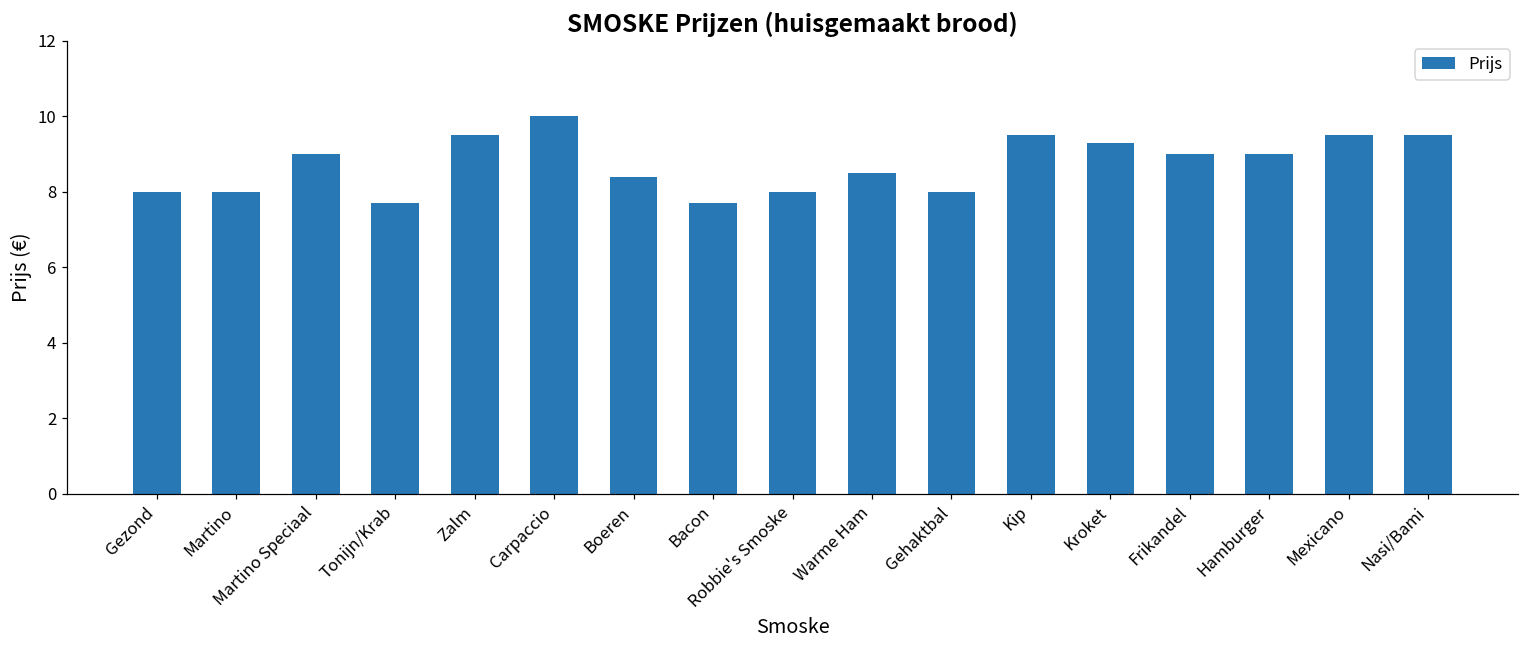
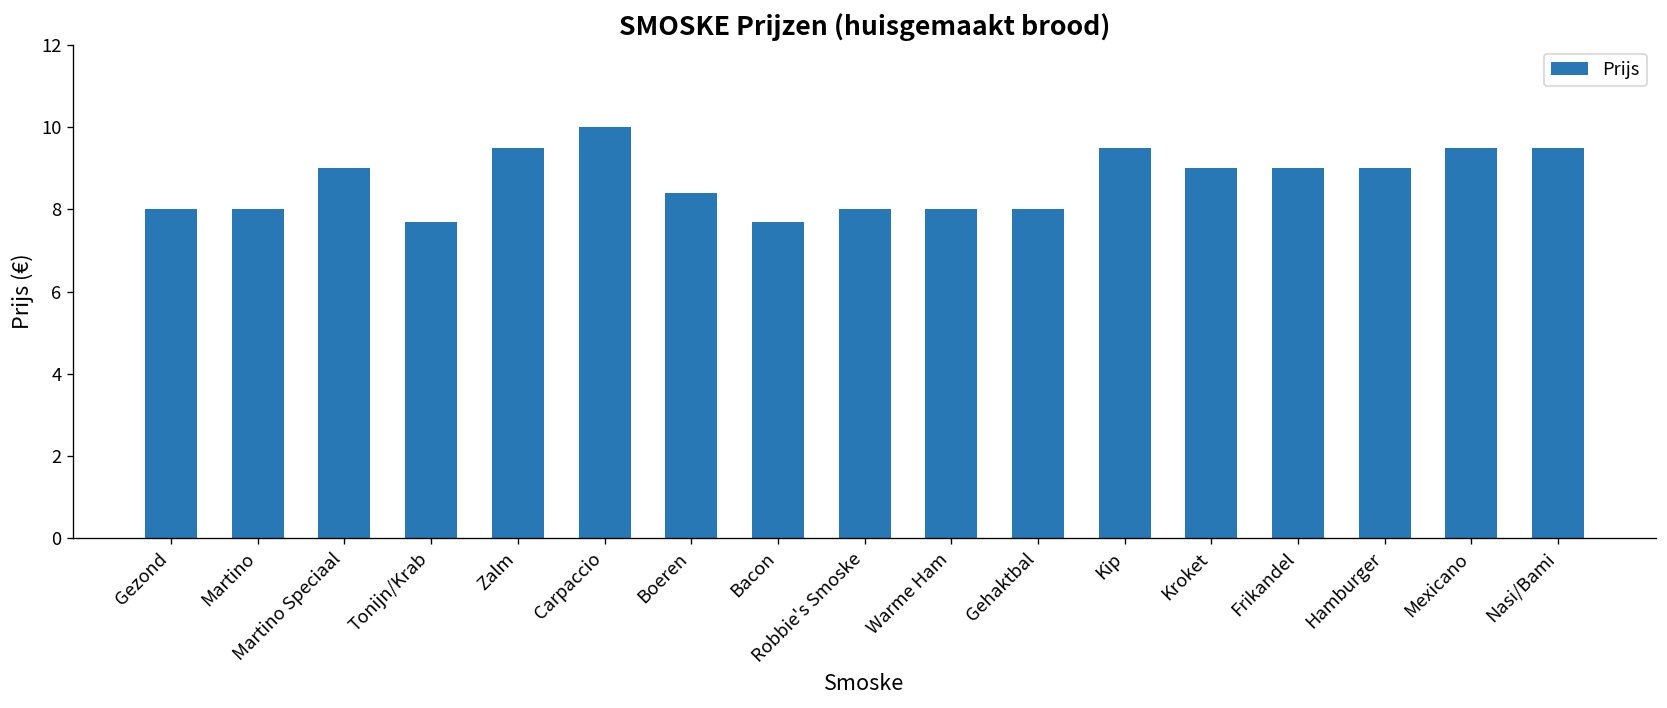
  {
    "Gezond": 8.0,
    "Martino": 8.0,
    "Martino Speciaal": 9.0,
    "Tonijn/Krab": 7.7,
    "Zalm": 9.5,
    "Carpaccio": 10.0,
    "Boeren": 8.4,
    "Bacon": 7.7,
    "Robbie's Smoske": 8.0,
-   "Warme Ham": 8.5,
+   "Warme Ham": 8.0,
    "Gehaktbal": 8.0,
    "Kip": 9.5,
-   "Kroket": 9.3,
+   "Kroket": 9.0,
    "Frikandel": 9.0,
    "Hamburger": 9.0,
    "Mexicano": 9.5,
    "Nasi/Bami": 9.5
  }
